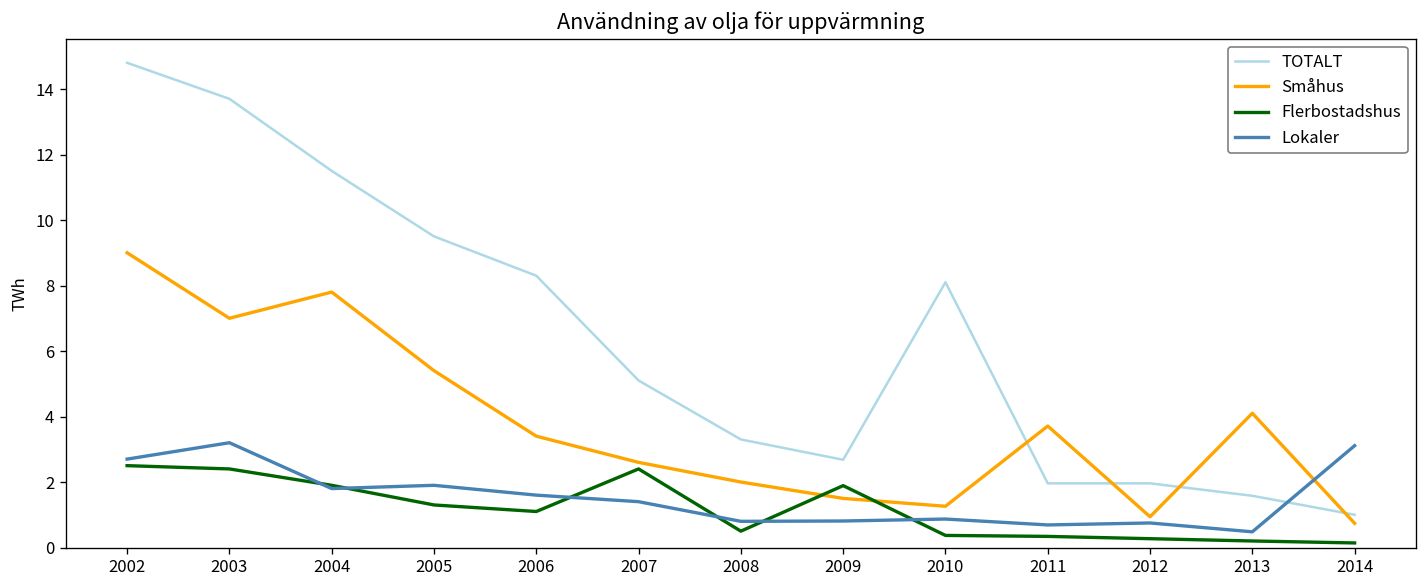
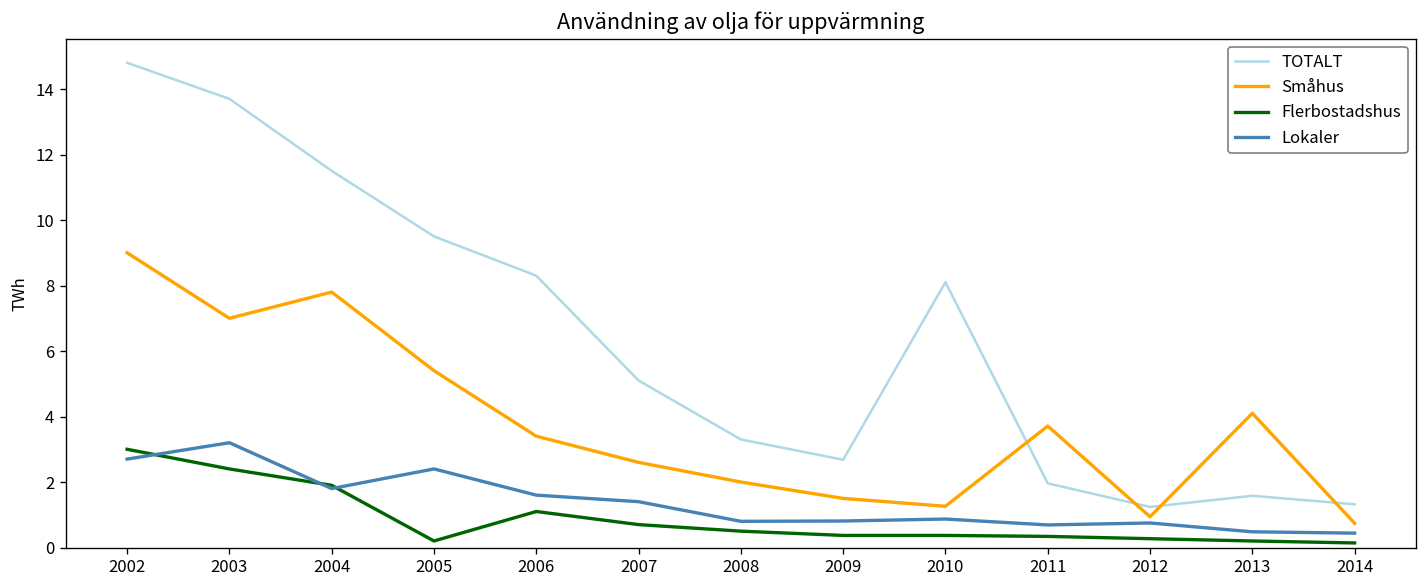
  {
    "TOTALT": {
      "2002": 14.8,
      "2003": 13.7,
      "2004": 11.5,
      "2005": 9.5,
      "2006": 8.3,
      "2007": 5.1,
      "2008": 3.3,
      "2009": 2.7,
      "2010": 8.1,
      "2011": 2.0,
-     "2012": 2.0,
+     "2012": 1.2,
      "2013": 1.6,
-     "2014": 1.0
+     "2014": 1.3
    },
    "Småhus": {
      "2002": 9.0,
      "2003": 7.0,
      "2004": 7.8,
      "2005": 5.4,
      "2006": 3.4,
      "2007": 2.6,
      "2008": 2.0,
      "2009": 1.5,
      "2010": 1.3,
      "2011": 3.7,
      "2012": 0.9,
      "2013": 4.1,
      "2014": 0.7
    },
    "Flerbostadshus": {
-     "2002": 2.5,
+     "2002": 3.0,
      "2003": 2.4,
      "2004": 1.9,
-     "2005": 1.3,
+     "2005": 0.2,
      "2006": 1.1,
-     "2007": 2.4,
+     "2007": 0.7,
      "2008": 0.5,
-     "2009": 1.9,
+     "2009": 0.4,
      "2010": 0.4,
      "2011": 0.3,
      "2012": 0.3,
      "2013": 0.2,
      "2014": 0.1
    },
    "Lokaler": {
      "2002": 2.7,
      "2003": 3.2,
      "2004": 1.8,
-     "2005": 1.9,
+     "2005": 2.4,
      "2006": 1.6,
      "2007": 1.4,
      "2008": 0.8,
      "2009": 0.8,
      "2010": 0.9,
      "2011": 0.7,
      "2012": 0.8,
      "2013": 0.5,
-     "2014": 3.1
+     "2014": 0.4
    }
  }
